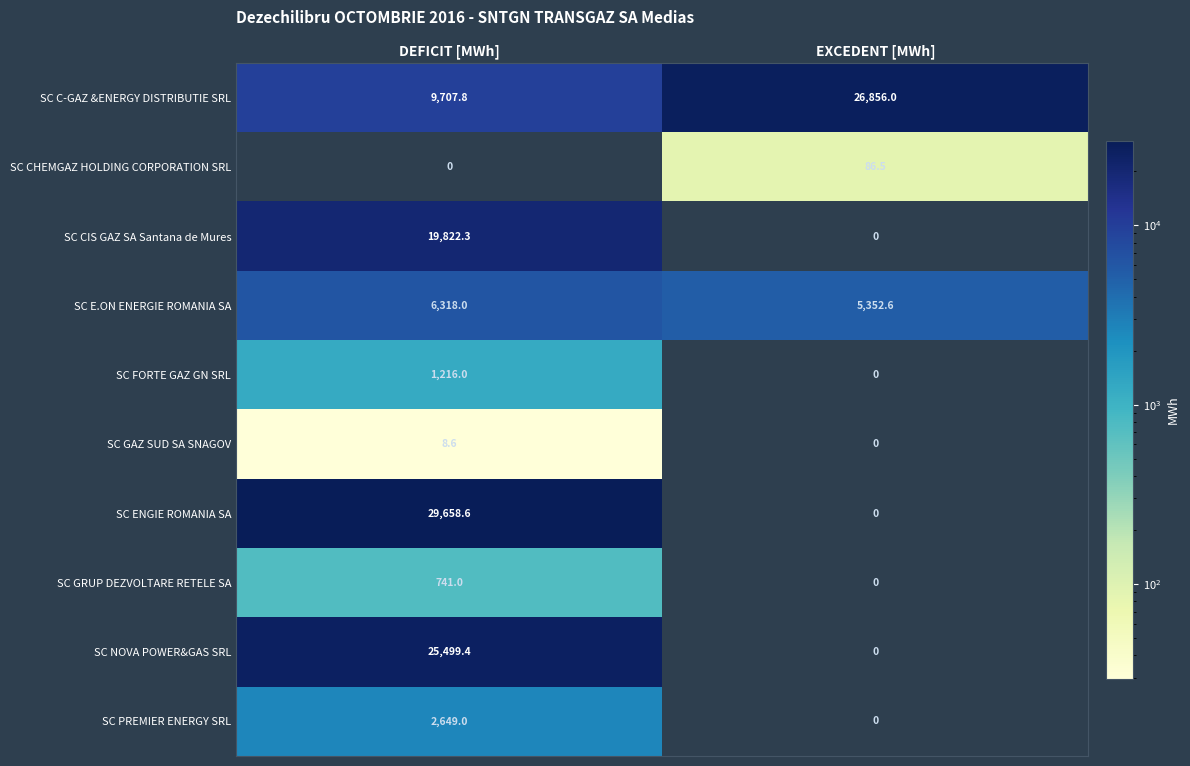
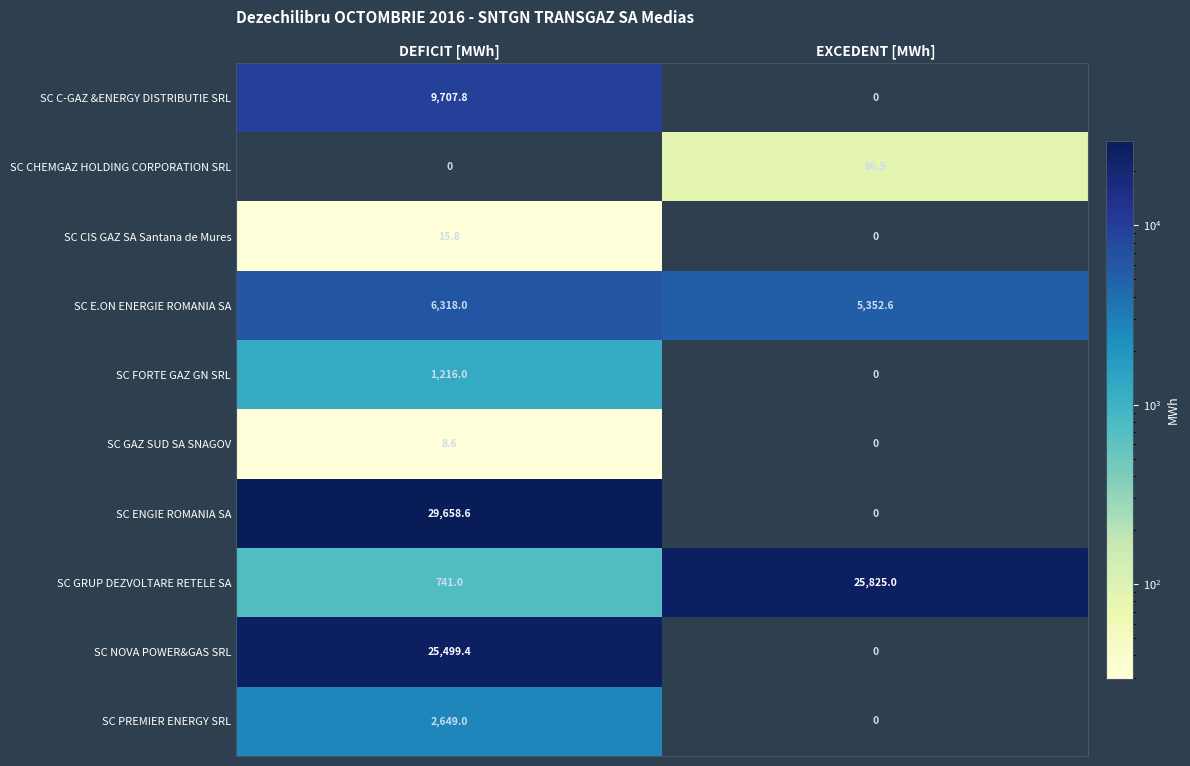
  {
    "SC C-GAZ &ENERGY DISTRIBUTIE SRL": {
      "DEFICIT [MWh]": "9,707.8",
-     "EXCEDENT [MWh]": "26,856.0"
+     "EXCEDENT [MWh]": "0"
    },
    "SC CHEMGAZ HOLDING CORPORATION SRL": {
      "DEFICIT [MWh]": "0",
      "EXCEDENT [MWh]": "86.5"
    },
    "SC CIS GAZ SA Santana de Mures": {
-     "DEFICIT [MWh]": "19,822.3",
+     "DEFICIT [MWh]": "15.8",
      "EXCEDENT [MWh]": "0"
    },
    "SC E.ON ENERGIE ROMANIA SA": {
      "DEFICIT [MWh]": "6,318.0",
      "EXCEDENT [MWh]": "5,352.6"
    },
    "SC FORTE GAZ GN SRL": {
      "DEFICIT [MWh]": "1,216.0",
      "EXCEDENT [MWh]": "0"
    },
    "SC GAZ SUD SA SNAGOV": {
      "DEFICIT [MWh]": "8.6",
      "EXCEDENT [MWh]": "0"
    },
    "SC ENGIE ROMANIA SA": {
      "DEFICIT [MWh]": "29,658.6",
      "EXCEDENT [MWh]": "0"
    },
    "SC GRUP DEZVOLTARE RETELE SA": {
      "DEFICIT [MWh]": "741.0",
-     "EXCEDENT [MWh]": "0"
+     "EXCEDENT [MWh]": "25,825.0"
    },
    "SC NOVA POWER&GAS SRL": {
      "DEFICIT [MWh]": "25,499.4",
      "EXCEDENT [MWh]": "0"
    },
    "SC PREMIER ENERGY SRL": {
      "DEFICIT [MWh]": "2,649.0",
      "EXCEDENT [MWh]": "0"
    }
  }
